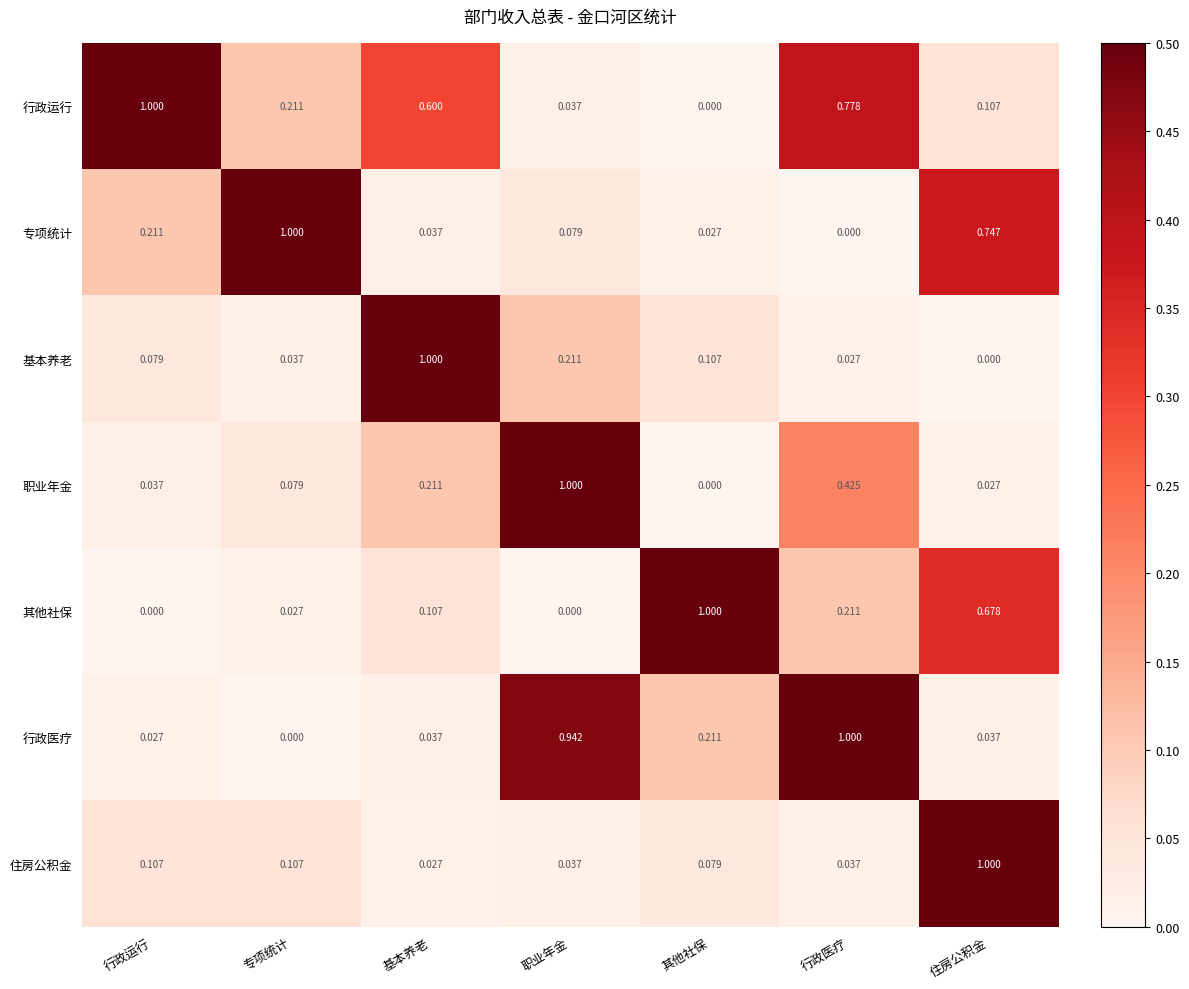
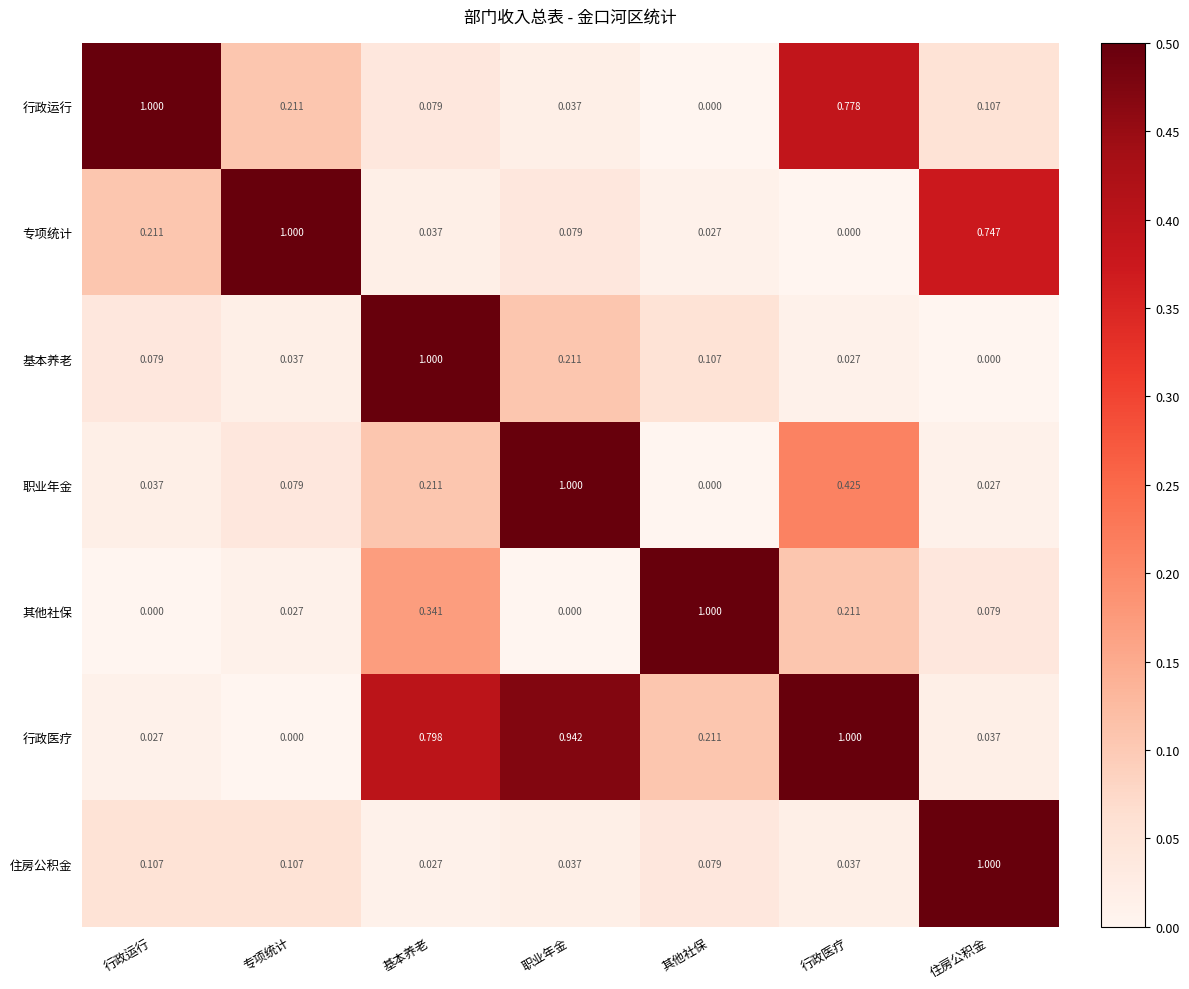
  {
    "行政运行": {
      "行政运行": 1.000,
      "专项统计": 0.211,
-     "基本养老": 0.600,
+     "基本养老": 0.079,
      "职业年金": 0.037,
      "其他社保": 0.000,
      "行政医疗": 0.778,
      "住房公积金": 0.107
    },
    "专项统计": {
      "行政运行": 0.211,
      "专项统计": 1.000,
      "基本养老": 0.037,
      "职业年金": 0.079,
      "其他社保": 0.027,
      "行政医疗": 0.000,
      "住房公积金": 0.747
    },
    "基本养老": {
      "行政运行": 0.079,
      "专项统计": 0.037,
      "基本养老": 1.000,
      "职业年金": 0.211,
      "其他社保": 0.107,
      "行政医疗": 0.027,
      "住房公积金": 0.000
    },
    "职业年金": {
      "行政运行": 0.037,
      "专项统计": 0.079,
      "基本养老": 0.211,
      "职业年金": 1.000,
      "其他社保": 0.000,
      "行政医疗": 0.425,
      "住房公积金": 0.027
    },
    "其他社保": {
      "行政运行": 0.000,
      "专项统计": 0.027,
-     "基本养老": 0.107,
+     "基本养老": 0.341,
      "职业年金": 0.000,
      "其他社保": 1.000,
      "行政医疗": 0.211,
-     "住房公积金": 0.678
+     "住房公积金": 0.079
    },
    "行政医疗": {
      "行政运行": 0.027,
      "专项统计": 0.000,
-     "基本养老": 0.037,
+     "基本养老": 0.798,
      "职业年金": 0.942,
      "其他社保": 0.211,
      "行政医疗": 1.000,
      "住房公积金": 0.037
    },
    "住房公积金": {
      "行政运行": 0.107,
      "专项统计": 0.107,
      "基本养老": 0.027,
      "职业年金": 0.037,
      "其他社保": 0.079,
      "行政医疗": 0.037,
      "住房公积金": 1.000
    }
  }
